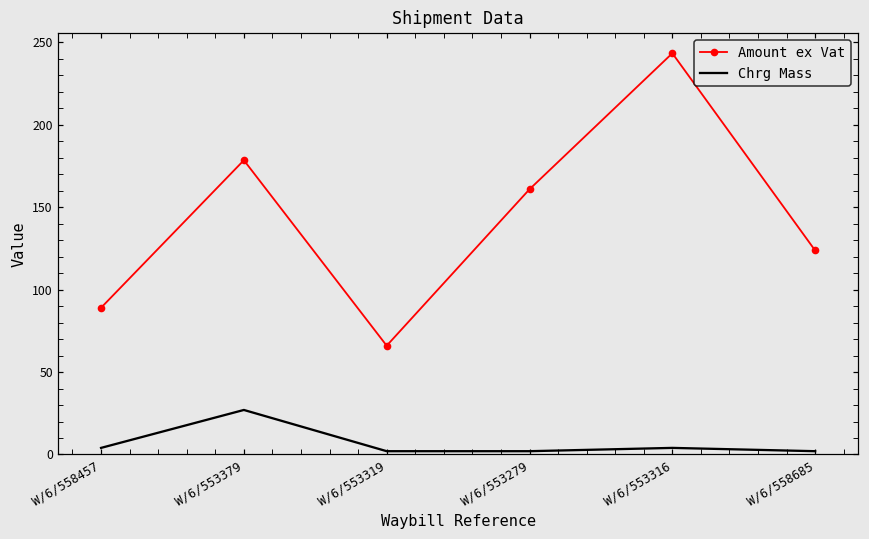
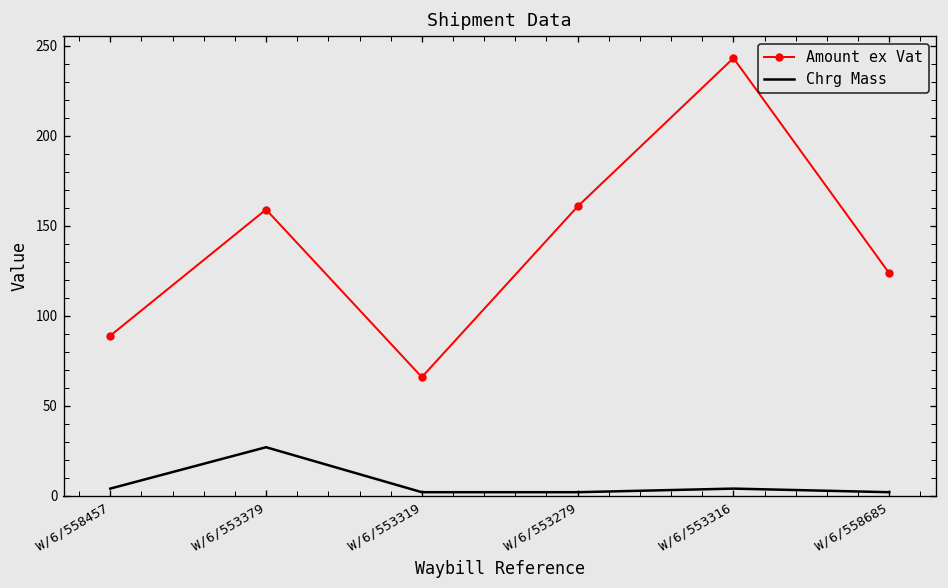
  {
    "Amount ex Vat": {
      "W/6/558457": 89,
-     "W/6/553379": 178,
+     "W/6/553379": 159,
      "W/6/553319": 66,
      "W/6/553279": 161,
      "W/6/553316": 243,
      "W/6/558685": 124
    },
    "Chrg Mass": {
      "W/6/558457": 4,
      "W/6/553379": 27,
      "W/6/553319": 2,
      "W/6/553279": 2,
      "W/6/553316": 4,
      "W/6/558685": 2
    }
  }
